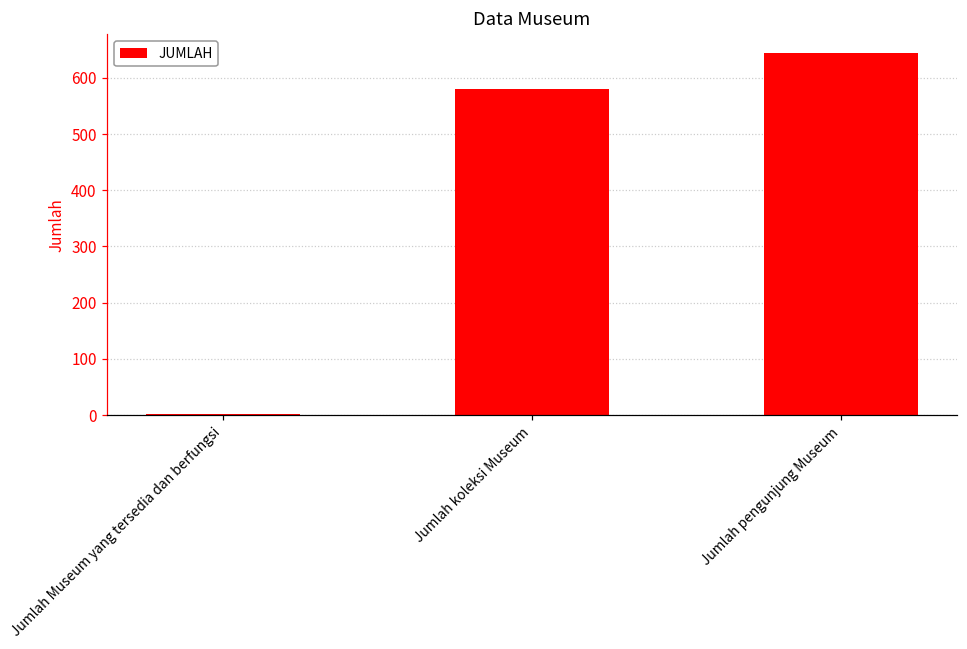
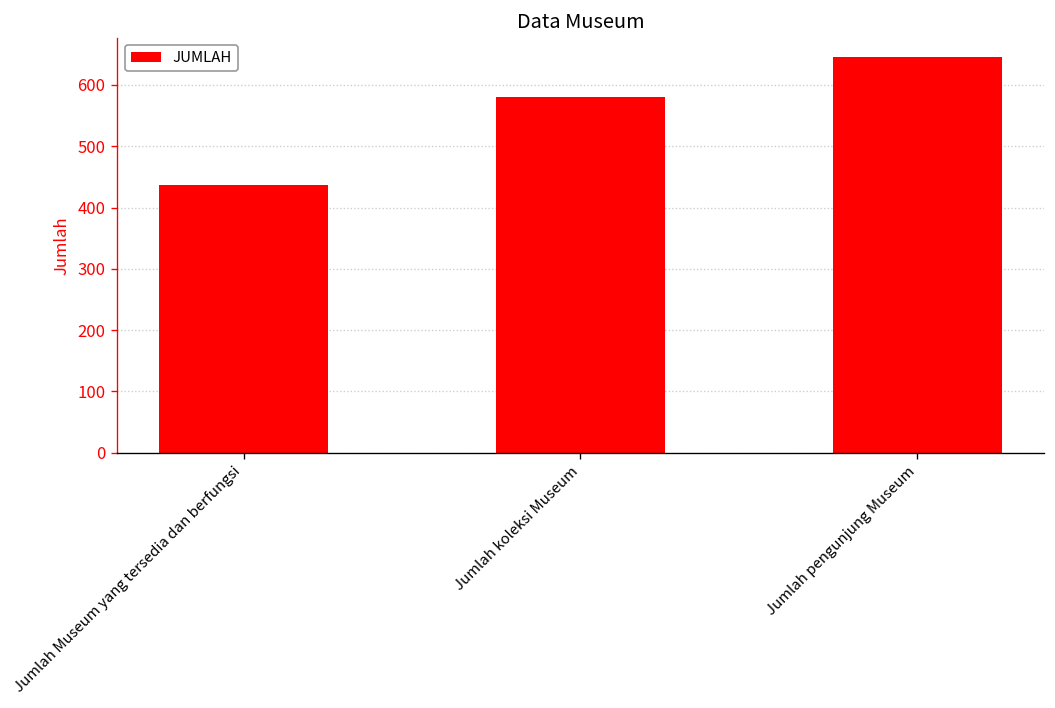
  {
-   "Jumlah Museum yang tersedia dan berfungsi": 0,
+   "Jumlah Museum yang tersedia dan berfungsi": 440,
    "Jumlah koleksi Museum": 580,
    "Jumlah pengunjung Museum": 650
  }
